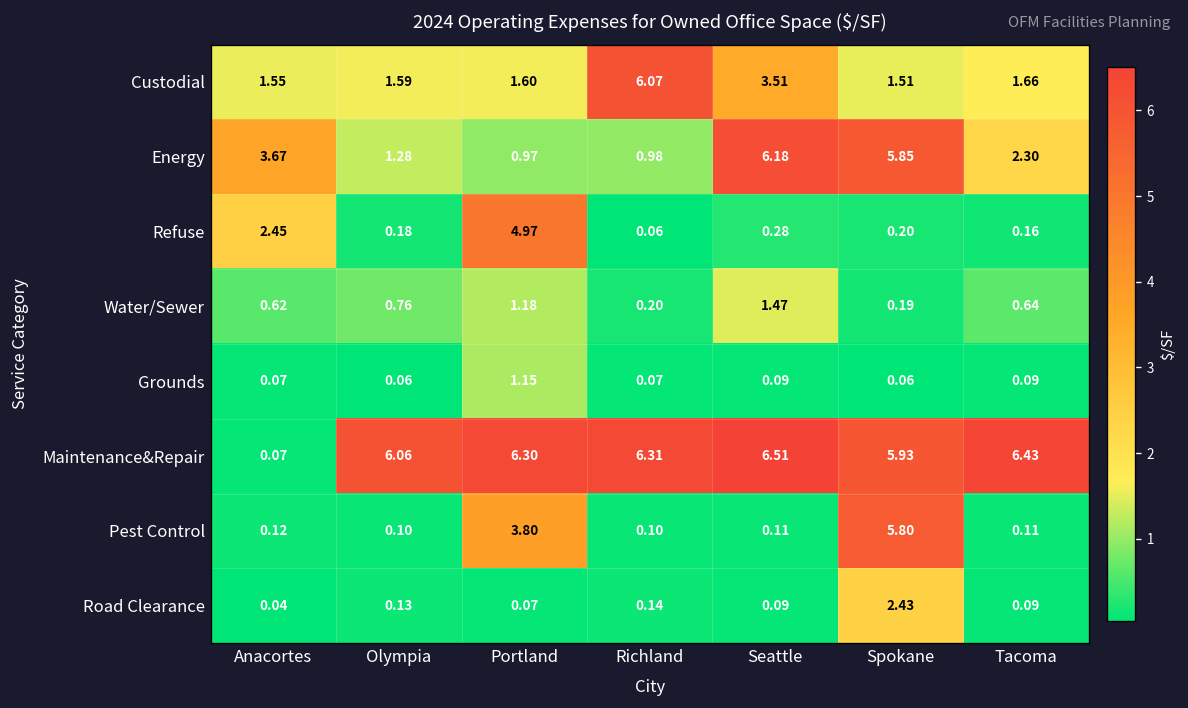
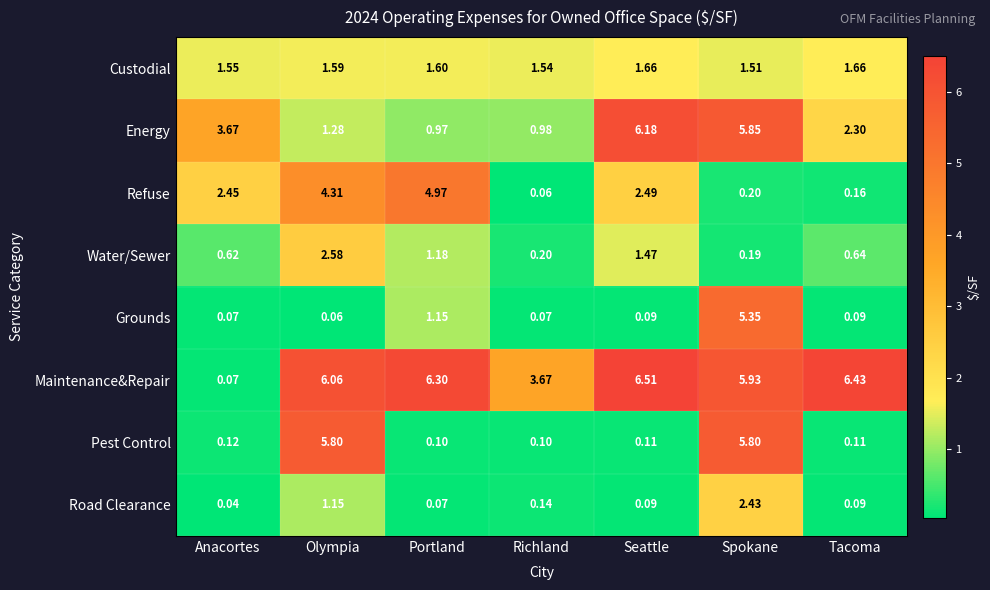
  {
    "Custodial": {
      "Anacortes": 1.55,
      "Olympia": 1.59,
      "Portland": 1.60,
-     "Richland": 6.07,
-     "Seattle": 3.51,
+     "Richland": 1.54,
+     "Seattle": 1.66,
      "Spokane": 1.51,
      "Tacoma": 1.66
    },
    "Energy": {
      "Anacortes": 3.67,
      "Olympia": 1.28,
      "Portland": 0.97,
      "Richland": 0.98,
      "Seattle": 6.18,
      "Spokane": 5.85,
      "Tacoma": 2.30
    },
    "Refuse": {
      "Anacortes": 2.45,
-     "Olympia": 0.18,
+     "Olympia": 4.31,
      "Portland": 4.97,
      "Richland": 0.06,
-     "Seattle": 0.28,
+     "Seattle": 2.49,
      "Spokane": 0.20,
      "Tacoma": 0.16
    },
    "Water/Sewer": {
      "Anacortes": 0.62,
-     "Olympia": 0.76,
+     "Olympia": 2.58,
      "Portland": 1.18,
      "Richland": 0.20,
      "Seattle": 1.47,
      "Spokane": 0.19,
      "Tacoma": 0.64
    },
    "Grounds": {
      "Anacortes": 0.07,
      "Olympia": 0.06,
      "Portland": 1.15,
      "Richland": 0.07,
      "Seattle": 0.09,
-     "Spokane": 0.06,
+     "Spokane": 5.35,
      "Tacoma": 0.09
    },
    "Maintenance&Repair": {
      "Anacortes": 0.07,
      "Olympia": 6.06,
      "Portland": 6.30,
-     "Richland": 6.31,
+     "Richland": 3.67,
      "Seattle": 6.51,
      "Spokane": 5.93,
      "Tacoma": 6.43
    },
    "Pest Control": {
      "Anacortes": 0.12,
-     "Olympia": 0.10,
-     "Portland": 3.80,
+     "Olympia": 5.80,
+     "Portland": 0.10,
      "Richland": 0.10,
      "Seattle": 0.11,
      "Spokane": 5.80,
      "Tacoma": 0.11
    },
    "Road Clearance": {
      "Anacortes": 0.04,
-     "Olympia": 0.13,
+     "Olympia": 1.15,
      "Portland": 0.07,
      "Richland": 0.14,
      "Seattle": 0.09,
      "Spokane": 2.43,
      "Tacoma": 0.09
    }
  }
